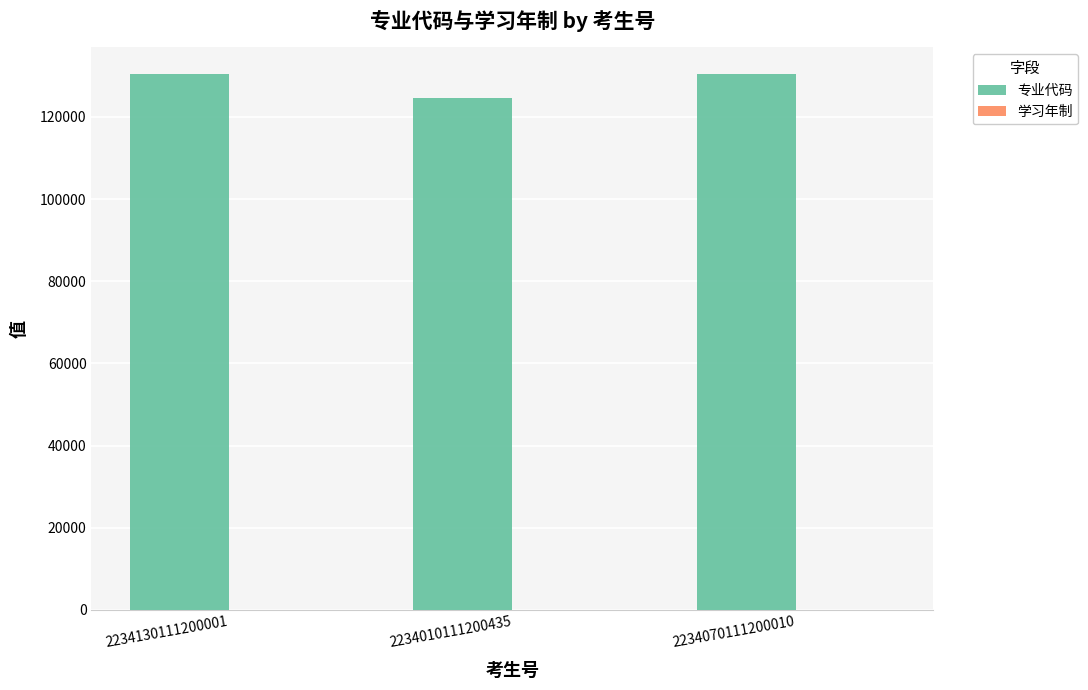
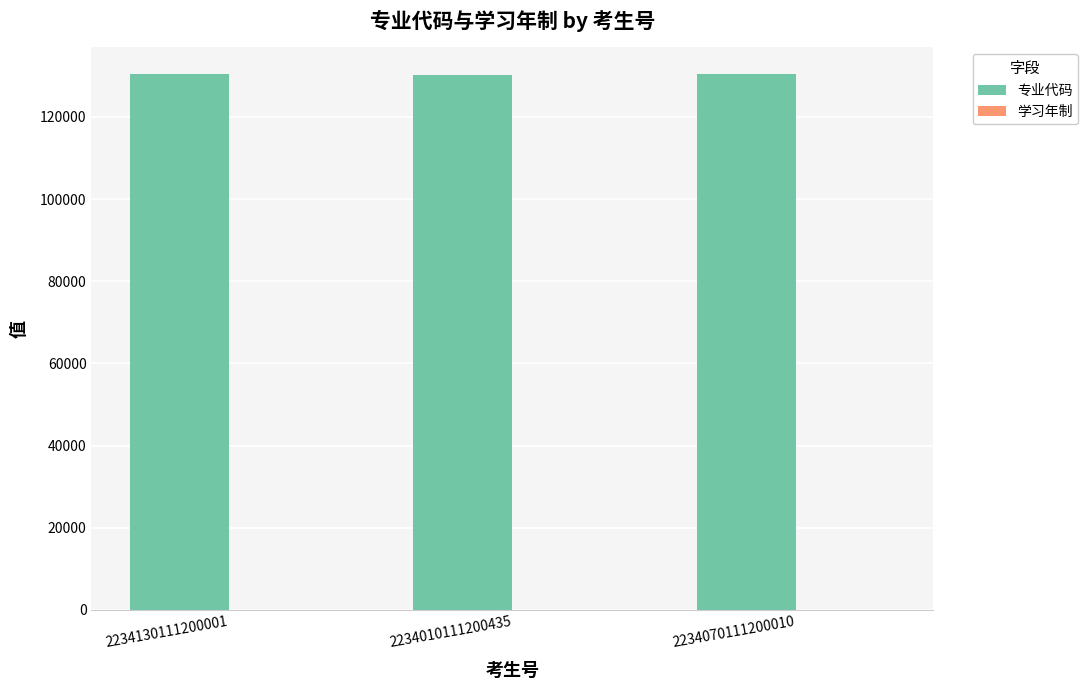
  {
    "专业代码": {
      "2234130111200001": 130000,
-     "2234010111200435": 125000,
+     "2234010111200435": 130000,
      "2234070111200010": 130000
    }
  }
